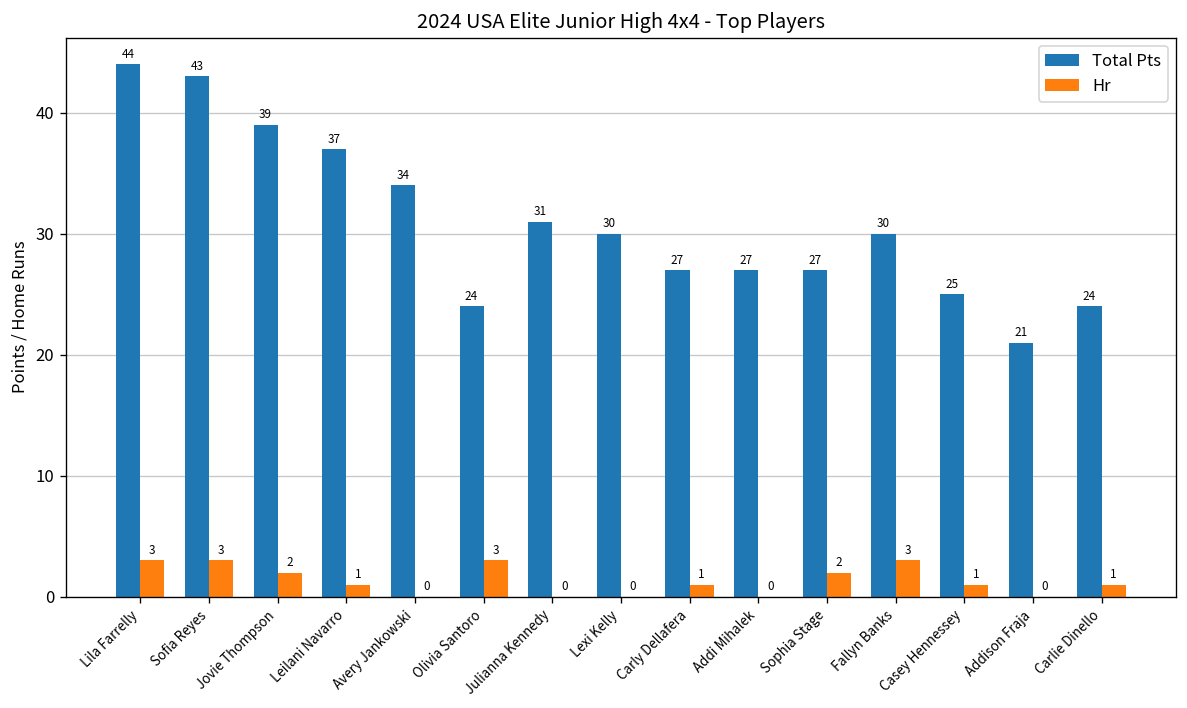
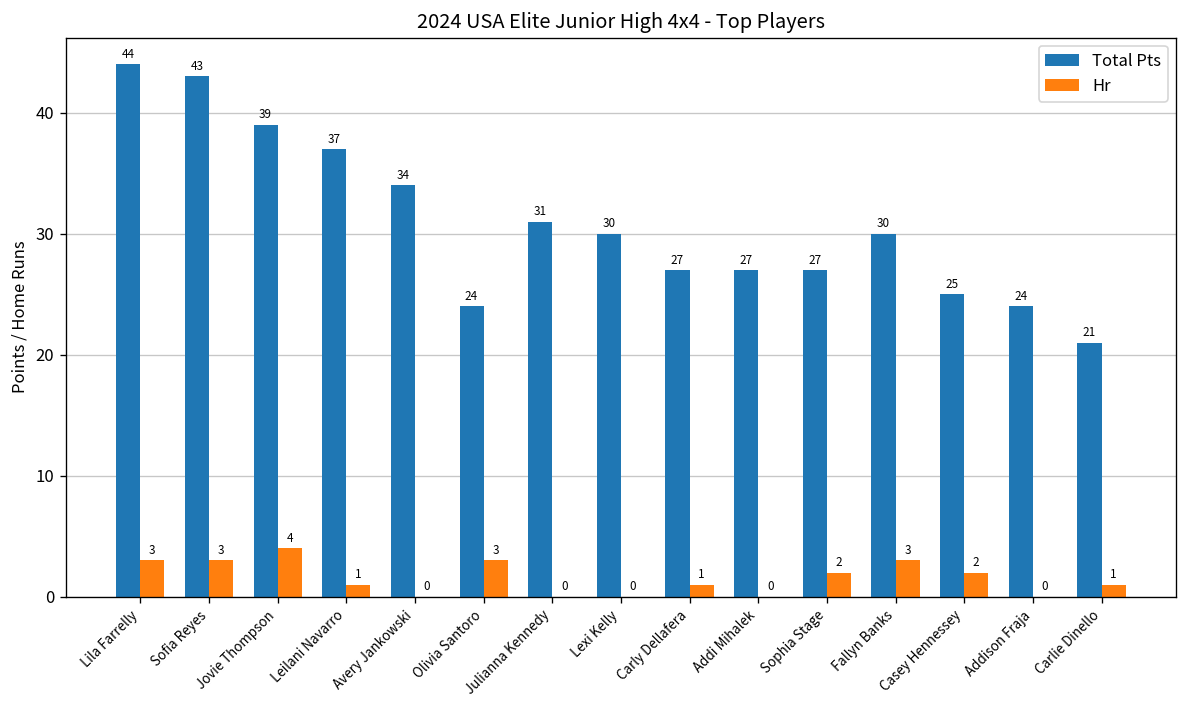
  {
    "Total Pts": {
      "Lila Farrelly": 44,
      "Sofia Reyes": 43,
      "Jovie Thompson": 39,
      "Leilani Navarro": 37,
      "Avery Jankowski": 34,
      "Olivia Santoro": 24,
      "Julianna Kennedy": 31,
      "Lexi Kelly": 30,
      "Carly Dellafera": 27,
      "Addi Mihalek": 27,
      "Sophia Stage": 27,
      "Fallyn Banks": 30,
      "Casey Hennessey": 25,
-     "Addison Fraja": 21,
-     "Carlie Dinello": 24
+     "Addison Fraja": 24,
+     "Carlie Dinello": 21
    },
    "Hr": {
      "Lila Farrelly": 3,
      "Sofia Reyes": 3,
-     "Jovie Thompson": 2,
+     "Jovie Thompson": 4,
      "Leilani Navarro": 1,
      "Avery Jankowski": 0,
      "Olivia Santoro": 3,
      "Julianna Kennedy": 0,
      "Lexi Kelly": 0,
      "Carly Dellafera": 1,
      "Addi Mihalek": 0,
      "Sophia Stage": 2,
      "Fallyn Banks": 3,
-     "Casey Hennessey": 1,
+     "Casey Hennessey": 2,
      "Addison Fraja": 0,
      "Carlie Dinello": 1
    }
  }
